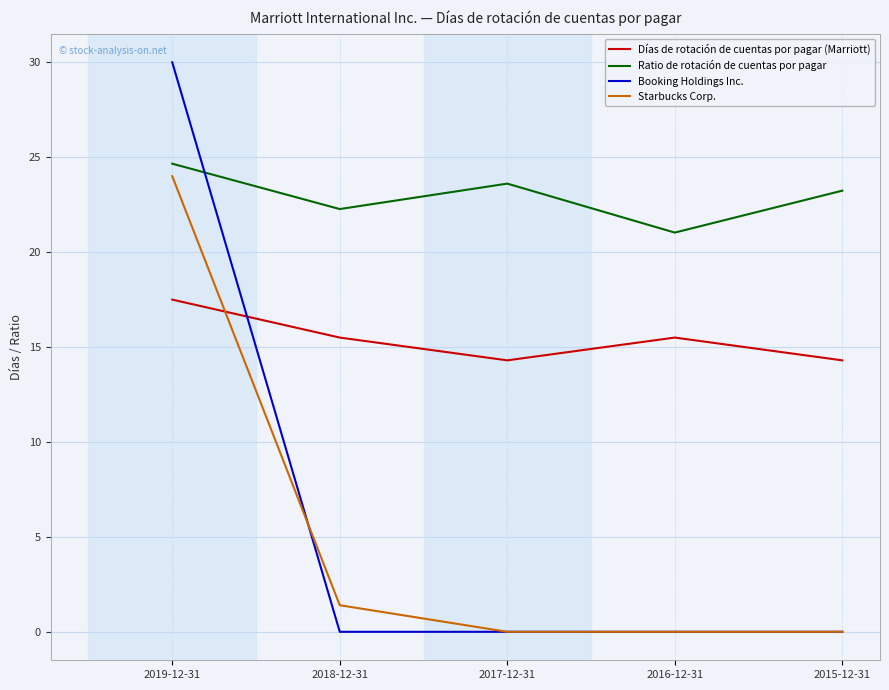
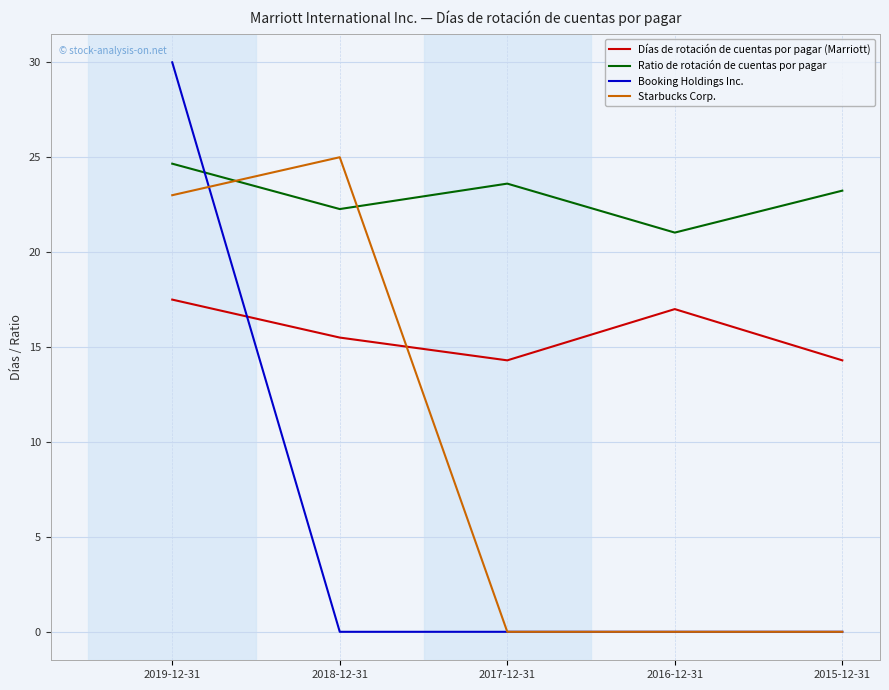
  {
    "Días de rotación de cuentas por pagar (Marriott)": {
      "2019-12-31": 17.5,
      "2018-12-31": 15.5,
      "2017-12-31": 14.3,
-     "2016-12-31": 15.5,
+     "2016-12-31": 17.0,
      "2015-12-31": 14.3
    },
    "Ratio de rotación de cuentas por pagar": {
      "2019-12-31": 24.7,
      "2018-12-31": 22.3,
      "2017-12-31": 23.6,
      "2016-12-31": 21.0,
      "2015-12-31": 23.2
    },
    "Booking Holdings Inc.": {
      "2019-12-31": 30.0,
      "2018-12-31": 0.0
    },
    "Starbucks Corp.": {
-     "2019-12-31": 24,
-     "2018-12-31": 1.4
+     "2019-12-31": 23,
+     "2018-12-31": 25.0
    }
  }
